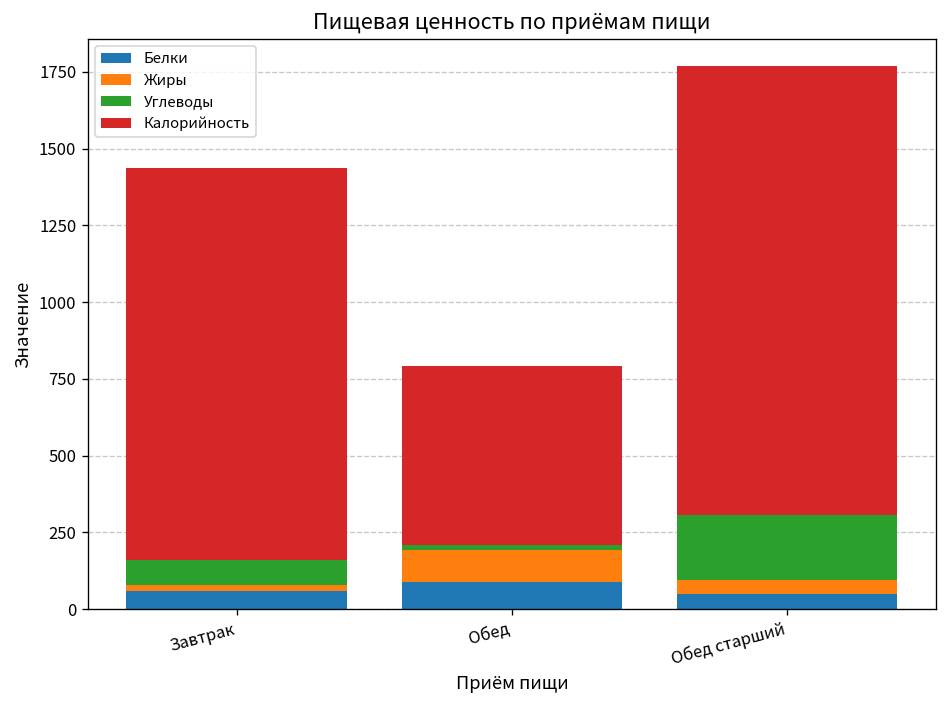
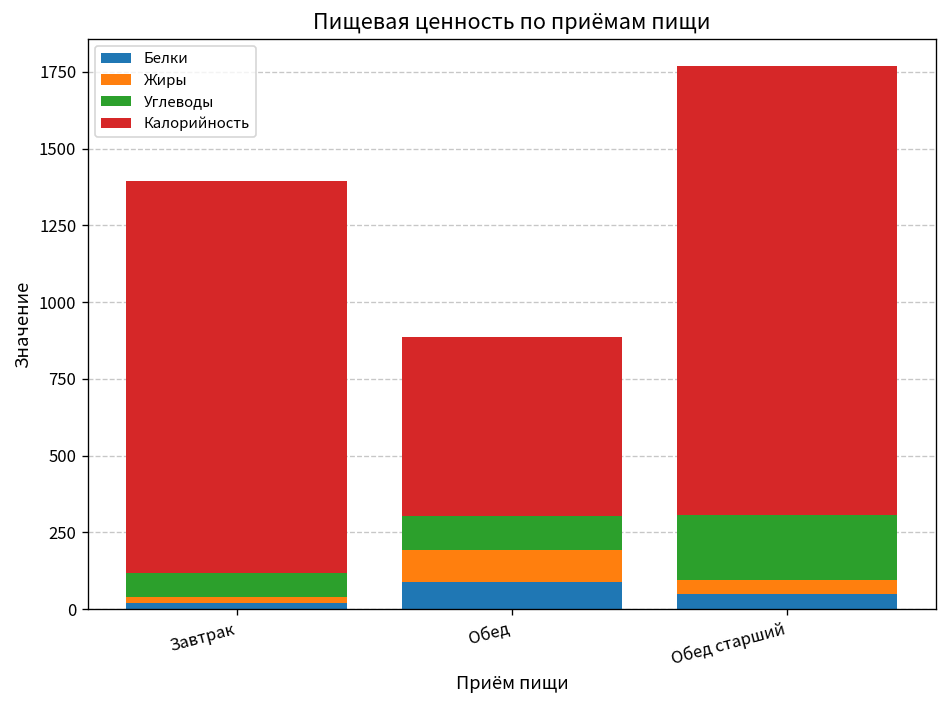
  {
    "Белки": {
-     "Завтрак": 60,
+     "Завтрак": 20,
      "Обед": 90,
      "Обед старший": 50
    },
    "Жиры": {
      "Завтрак": 20,
      "Обед": 100,
      "Обед старший": 50
    },
    "Углеводы": {
      "Завтрак": 80,
-     "Обед": 20,
+     "Обед": 110,
      "Обед старший": 210
    },
    "Калорийность": {
      "Завтрак": 1280,
      "Обед": 580,
      "Обед старший": 1460
    }
  }
